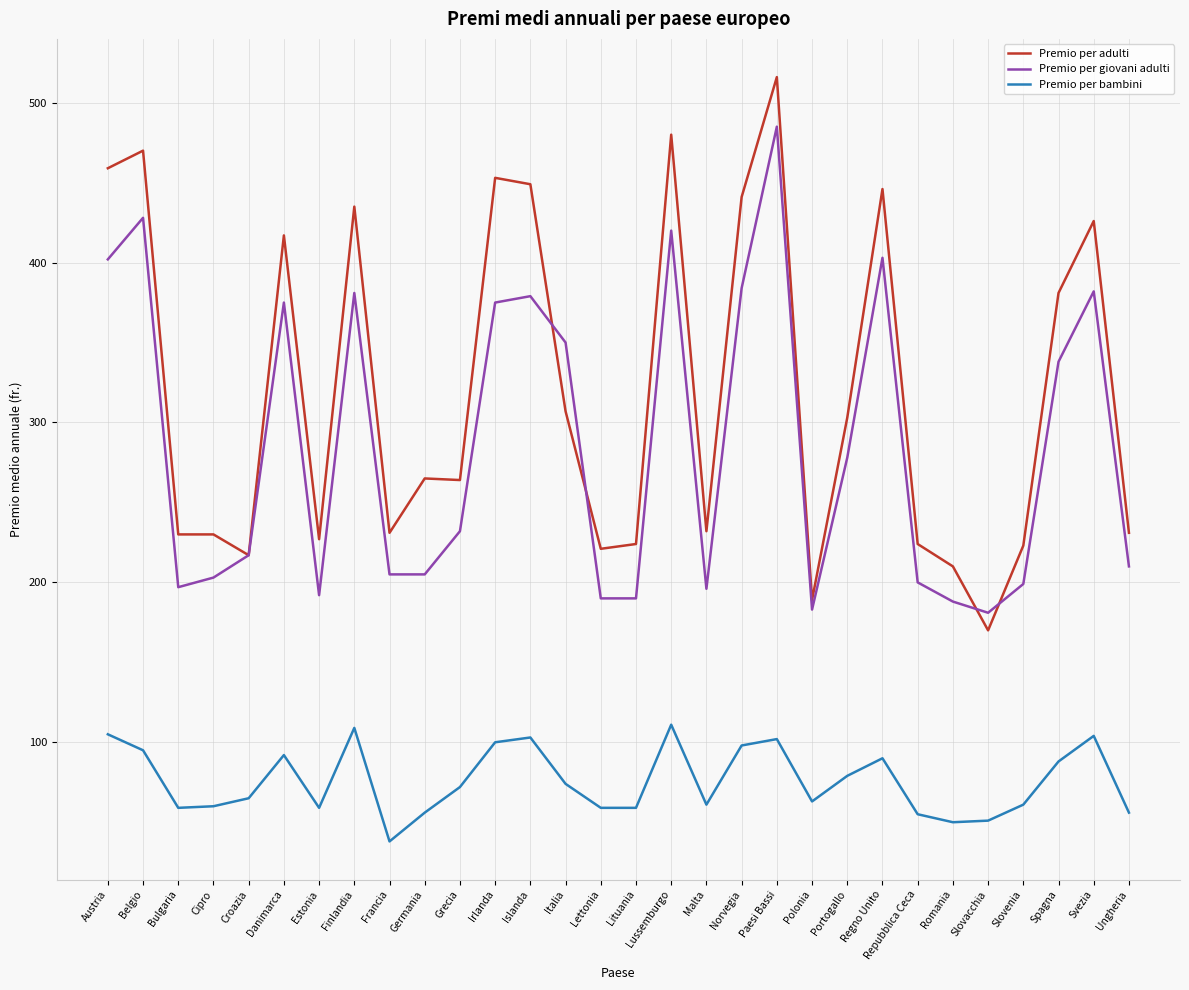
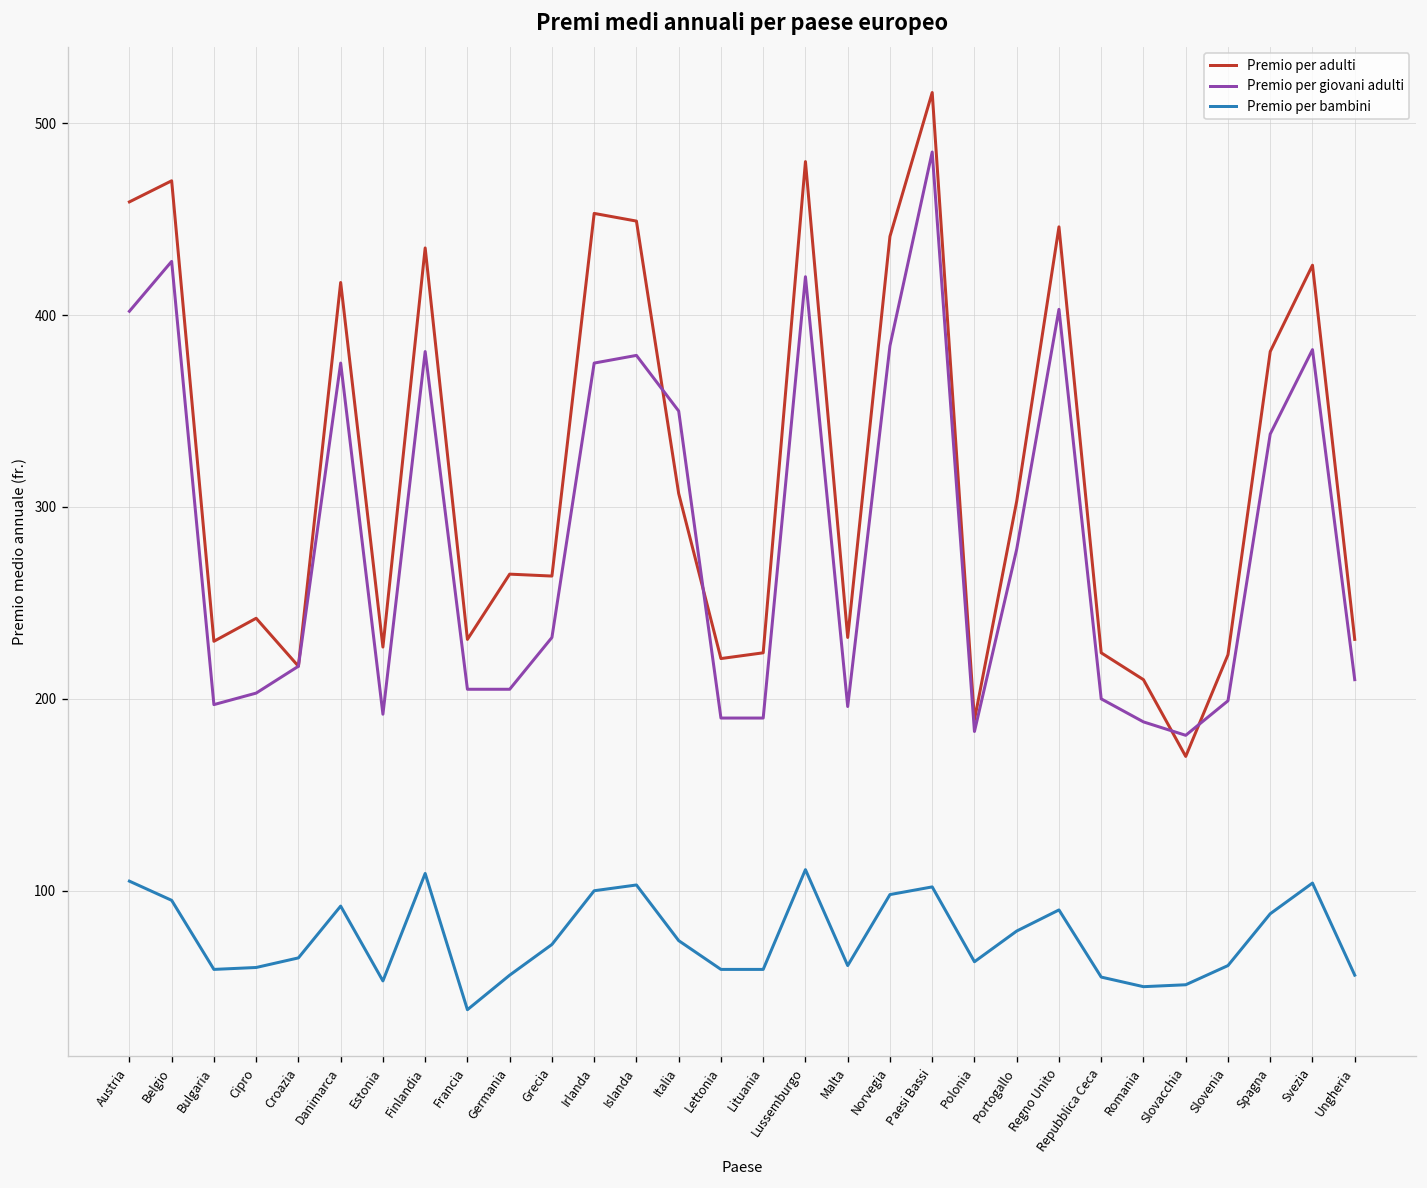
  {
    "Premio per adulti": {
      "Austria": 459,
      "Belgio": 470,
      "Bulgaria": 230,
-     "Cipro": 230,
+     "Cipro": 242,
      "Danimarca": 417,
      "Estonia": 227,
      "Finlandia": 435,
      "Francia": 231,
      "Germania": 265,
      "Grecia": 264,
      "Irlanda": 453,
      "Islanda": 449,
      "Italia": 307,
      "Lettonia": 221,
      "Lituania": 224,
      "Lussemburgo": 480,
      "Malta": 232,
      "Norvegia": 441,
      "Paesi Bassi": 516,
      "Polonia": 189,
      "Portogallo": 303,
      "Regno Unito": 446,
      "Repubblica Ceca": 224,
      "Romania": 210,
      "Slovacchia": 170,
      "Slovenia": 223,
      "Spagna": 381,
      "Svezia": 426,
      "Ungheria": 231
    },
    "Premio per giovani adulti": {
      "Austria": 402,
      "Belgio": 428,
      "Bulgaria": 197,
      "Cipro": 203,
      "Danimarca": 375,
      "Estonia": 192,
      "Finlandia": 381,
      "Francia": 205,
      "Germania": 205,
      "Grecia": 232,
      "Irlanda": 375,
      "Islanda": 379,
      "Italia": 350,
      "Lettonia": 190,
      "Lituania": 190,
      "Lussemburgo": 420,
      "Malta": 196,
      "Norvegia": 384,
      "Paesi Bassi": 485,
      "Polonia": 183,
      "Portogallo": 278,
      "Regno Unito": 403,
      "Repubblica Ceca": 200,
      "Romania": 188,
      "Slovacchia": 181,
      "Slovenia": 199,
      "Spagna": 338,
      "Svezia": 382,
      "Ungheria": 210
    },
    "Premio per bambini": {
      "Austria": 105,
      "Belgio": 95,
      "Bulgaria": 59,
      "Cipro": 60,
      "Croazia": 65,
      "Danimarca": 92,
-     "Estonia": 59,
+     "Estonia": 53,
      "Finlandia": 109,
      "Francia": 38,
      "Germania": 56,
      "Grecia": 72,
      "Irlanda": 100,
      "Islanda": 103,
      "Italia": 74,
      "Lettonia": 59,
      "Lituania": 59,
      "Lussemburgo": 111,
      "Malta": 61,
      "Norvegia": 98,
      "Paesi Bassi": 102,
      "Polonia": 63,
      "Portogallo": 79,
      "Regno Unito": 90,
      "Repubblica Ceca": 55,
      "Romania": 50,
      "Slovacchia": 51,
      "Slovenia": 61,
      "Spagna": 88,
      "Svezia": 104,
      "Ungheria": 56
    }
  }
